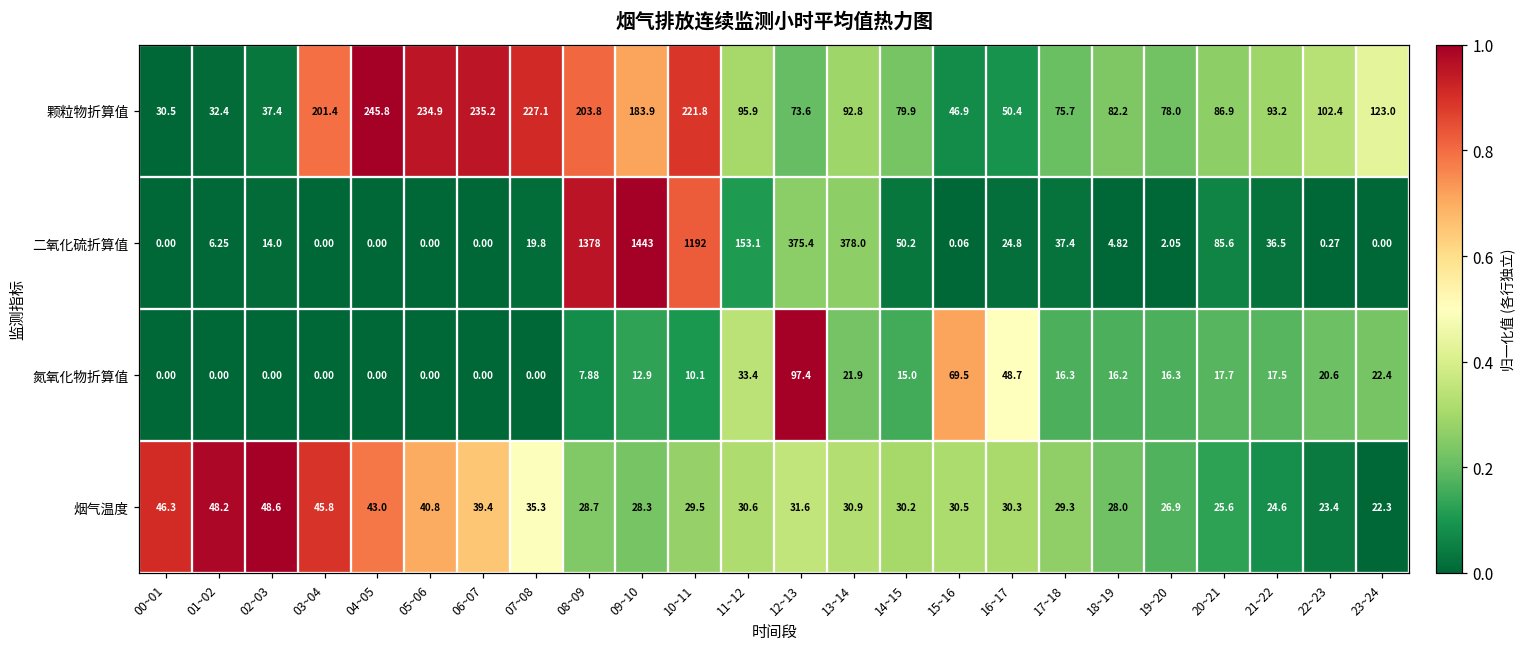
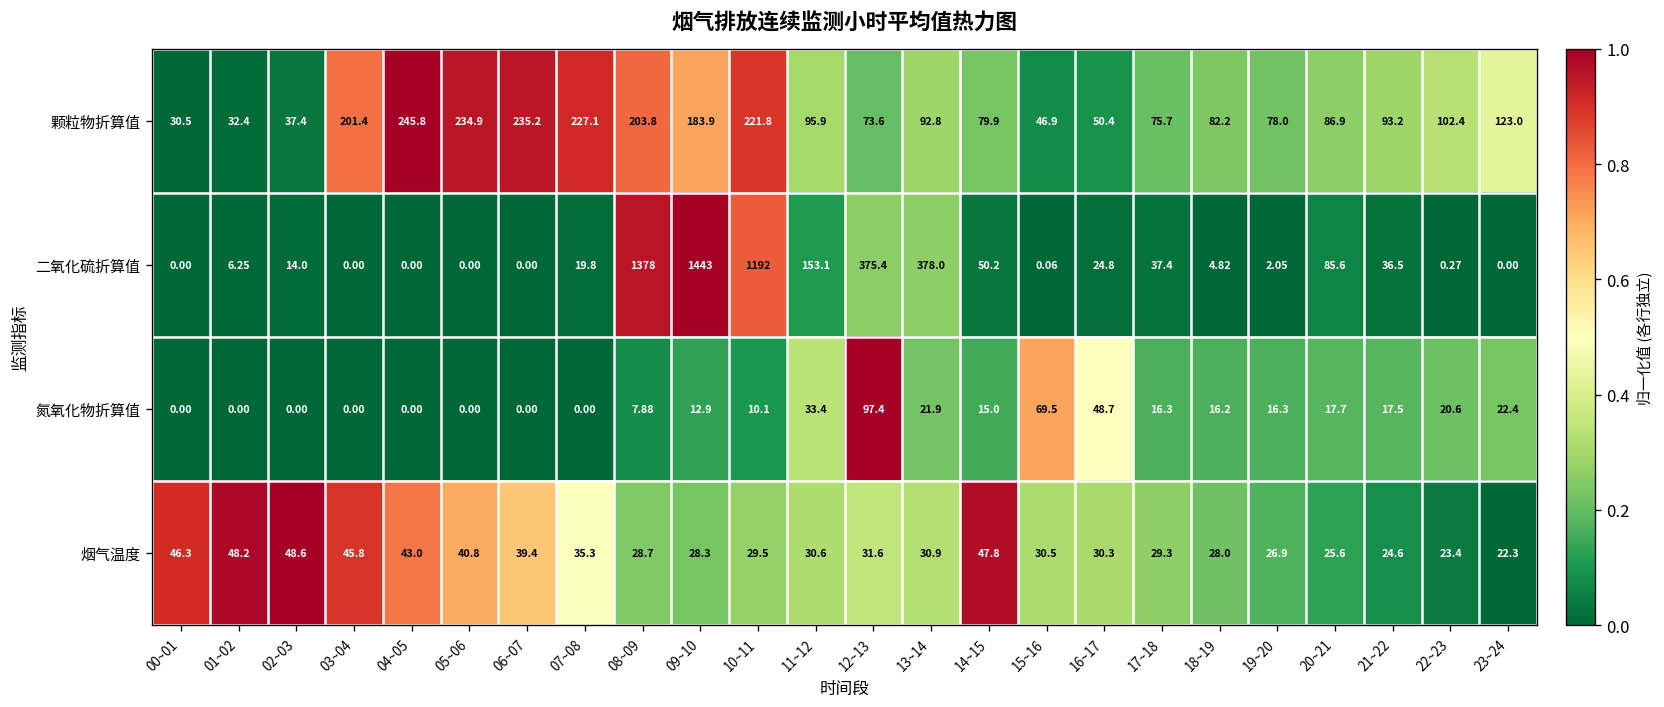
  {
    "颗粒物折算值": {
      "00~01": 30.5,
      "01~02": 32.4,
      "02~03": 37.4,
      "03~04": 201.4,
      "04~05": 245.8,
      "05~06": 234.9,
      "06~07": 235.2,
      "07~08": 227.1,
      "08~09": 203.8,
      "09~10": 183.9,
      "10~11": 221.8,
      "11~12": 95.9,
      "12~13": 73.6,
      "13~14": 92.8,
      "14~15": 79.9,
      "15~16": 46.9,
      "16~17": 50.4,
      "17~18": 75.7,
      "18~19": 82.2,
      "19~20": 78.0,
      "20~21": 86.9,
      "21~22": 93.2,
      "22~23": 102.4,
      "23~24": 123.0
    },
    "二氧化硫折算值": {
      "00~01": 0.00,
      "01~02": 6.25,
      "02~03": 14.0,
      "03~04": 0.00,
      "04~05": 0.00,
      "05~06": 0.00,
      "06~07": 0.00,
      "07~08": 19.8,
      "08~09": 1378,
      "09~10": 1443,
      "10~11": 1192,
      "11~12": 153.1,
      "12~13": 375.4,
      "13~14": 378.0,
      "14~15": 50.2,
      "15~16": 0.06,
      "16~17": 24.8,
      "17~18": 37.4,
      "18~19": 4.82,
      "19~20": 2.05,
      "20~21": 85.6,
      "21~22": 36.5,
      "22~23": 0.27,
      "23~24": 0.00
    },
    "氮氧化物折算值": {
      "00~01": 0.00,
      "01~02": 0.00,
      "02~03": 0.00,
      "03~04": 0.00,
      "04~05": 0.00,
      "05~06": 0.00,
      "06~07": 0.00,
      "07~08": 0.00,
      "08~09": 7.88,
      "09~10": 12.9,
      "10~11": 10.1,
      "11~12": 33.4,
      "12~13": 97.4,
      "13~14": 21.9,
      "14~15": 15.0,
      "15~16": 69.5,
      "16~17": 48.7,
      "17~18": 16.3,
      "18~19": 16.2,
      "19~20": 16.3,
      "20~21": 17.7,
      "21~22": 17.5,
      "22~23": 20.6,
      "23~24": 22.4
    },
    "烟气温度": {
      "00~01": 46.3,
      "01~02": 48.2,
      "02~03": 48.6,
      "03~04": 45.8,
      "04~05": 43.0,
      "05~06": 40.8,
      "06~07": 39.4,
      "07~08": 35.3,
      "08~09": 28.7,
      "09~10": 28.3,
      "10~11": 29.5,
      "11~12": 30.6,
      "12~13": 31.6,
      "13~14": 30.9,
-     "14~15": 30.2,
+     "14~15": 47.8,
      "15~16": 30.5,
      "16~17": 30.3,
      "17~18": 29.3,
      "18~19": 28.0,
      "19~20": 26.9,
      "20~21": 25.6,
      "21~22": 24.6,
      "22~23": 23.4,
      "23~24": 22.3
    }
  }
